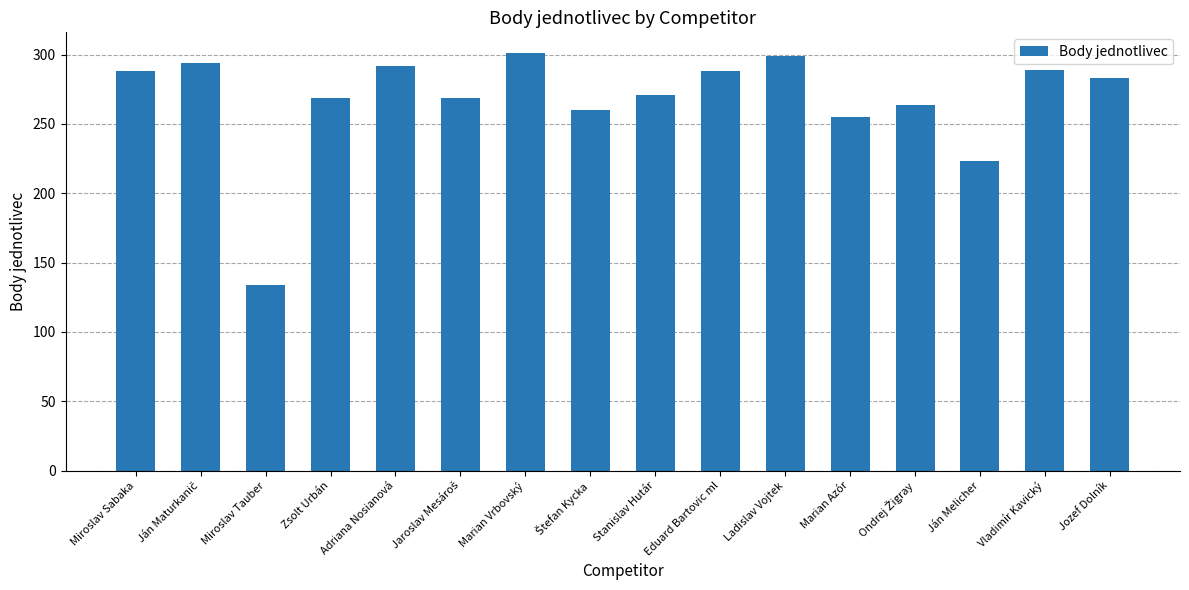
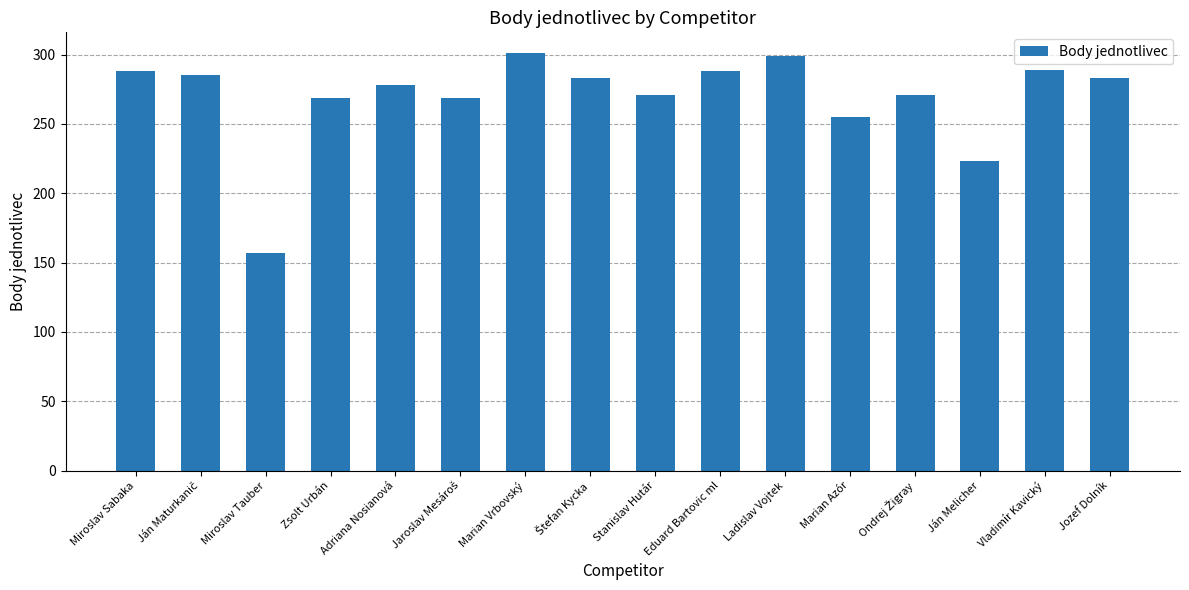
  {
    "Miroslav Sabaka": 288,
-   "Ján Maturkanič": 294,
-   "Miroslav Tauber": 134,
+   "Ján Maturkanič": 285,
+   "Miroslav Tauber": 157,
    "Zsolt Urbán": 269,
-   "Adriana Nosianová": 292,
+   "Adriana Nosianová": 278,
    "Jaroslav Mesároš": 269,
    "Marian Vrbovský": 301,
-   "Štefan Kycka": 260,
+   "Štefan Kycka": 283,
    "Stanislav Hutár": 271,
    "Eduard Bartovic ml": 288,
    "Ladislav Vojtek": 299,
    "Marian Azór": 255,
-   "Ondrej Žigray": 264,
+   "Ondrej Žigray": 271,
    "Ján Melicher": 223,
    "Vladimír Kavický": 289,
    "Jozef Dolník": 283
  }
